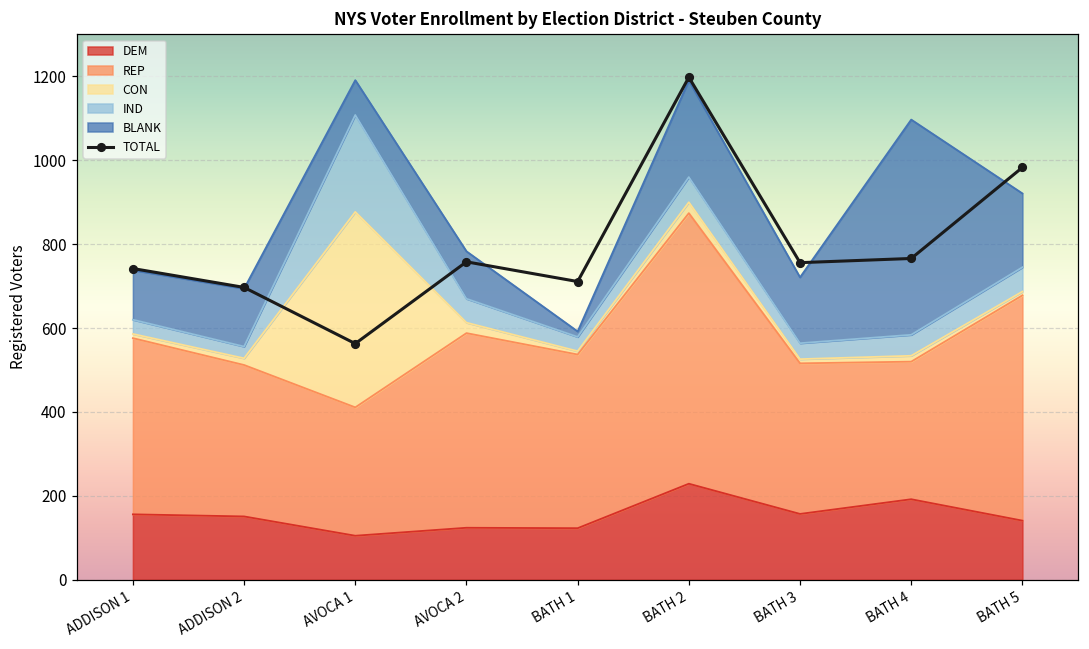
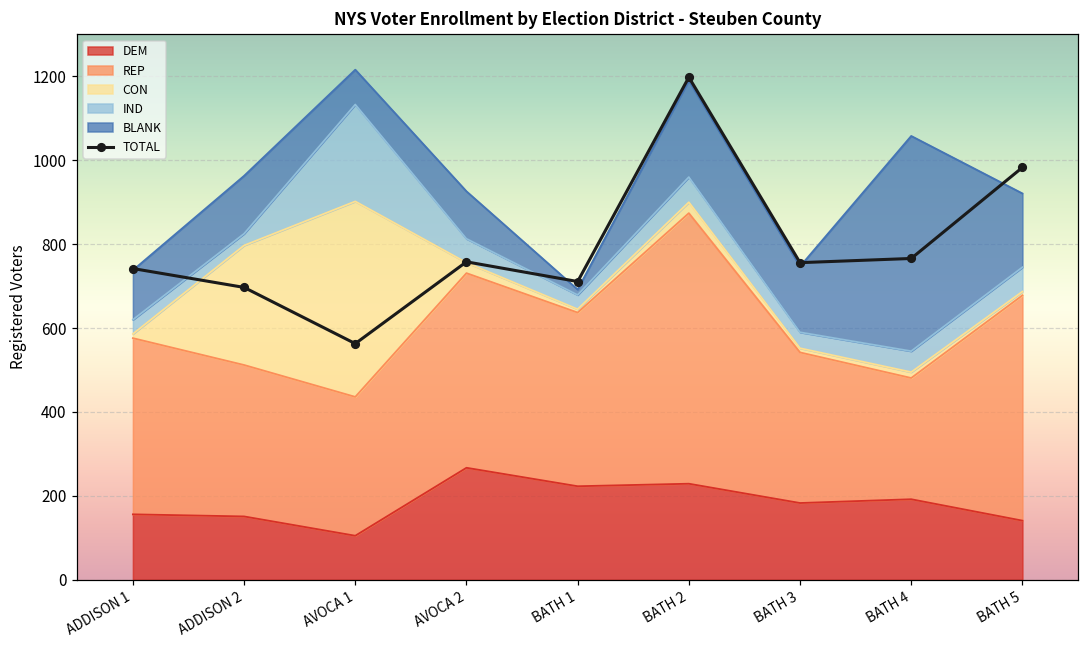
  {
    "DEM": {
      "ADDISON 1": 160,
      "ADDISON 2": 150,
      "AVOCA 1": 110,
-     "AVOCA 2": 120,
-     "BATH 1": 120,
+     "AVOCA 2": 270,
+     "BATH 1": 220,
      "BATH 2": 230,
-     "BATH 3": 160,
+     "BATH 3": 180,
      "BATH 4": 190,
      "BATH 5": 140
    },
    "REP": {
      "ADDISON 1": 420,
      "ADDISON 2": 360,
-     "AVOCA 1": 310,
+     "AVOCA 1": 330,
      "AVOCA 2": 460,
      "BATH 1": 410,
      "BATH 2": 650,
      "BATH 3": 360,
-     "BATH 4": 330,
+     "BATH 4": 290,
      "BATH 5": 540
    },
    "CON": {
      "ADDISON 1": 10,
-     "ADDISON 2": 20,
+     "ADDISON 2": 290,
      "AVOCA 1": 470,
      "BATH 1": 10,
      "BATH 2": 30,
      "BATH 3": 10,
      "BATH 4": 10,
      "BATH 5": 10
    },
    "IND": {
      "ADDISON 1": 30,
      "ADDISON 2": 30,
      "AVOCA 1": 230,
      "AVOCA 2": 60,
      "BATH 1": 30,
      "BATH 2": 60,
      "BATH 3": 40,
      "BATH 4": 50,
      "BATH 5": 60
    },
    "BLANK": {
      "AVOCA 1": 80,
      "AVOCA 2": 110,
      "BATH 1": 10,
      "BATH 2": 230,
      "BATH 3": 160,
      "BATH 4": 510,
      "BATH 5": 180
    },
    "TOTAL": {
      "AVOCA 1": 560,
      "BATH 1": 710,
      "BATH 2": 1200,
      "BATH 3": 760,
      "BATH 4": 770,
      "BATH 5": 980
    }
  }
